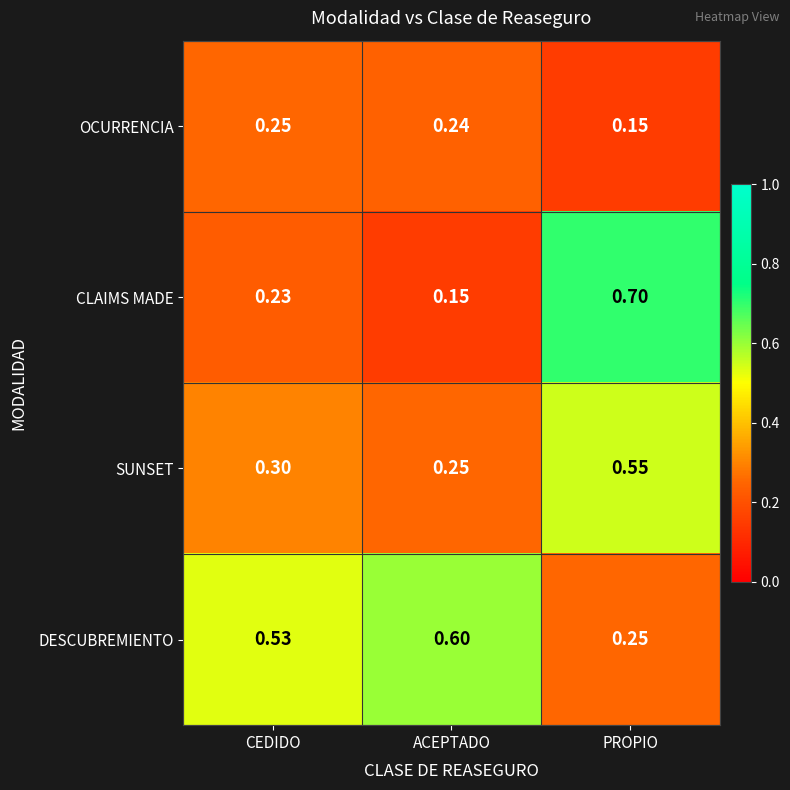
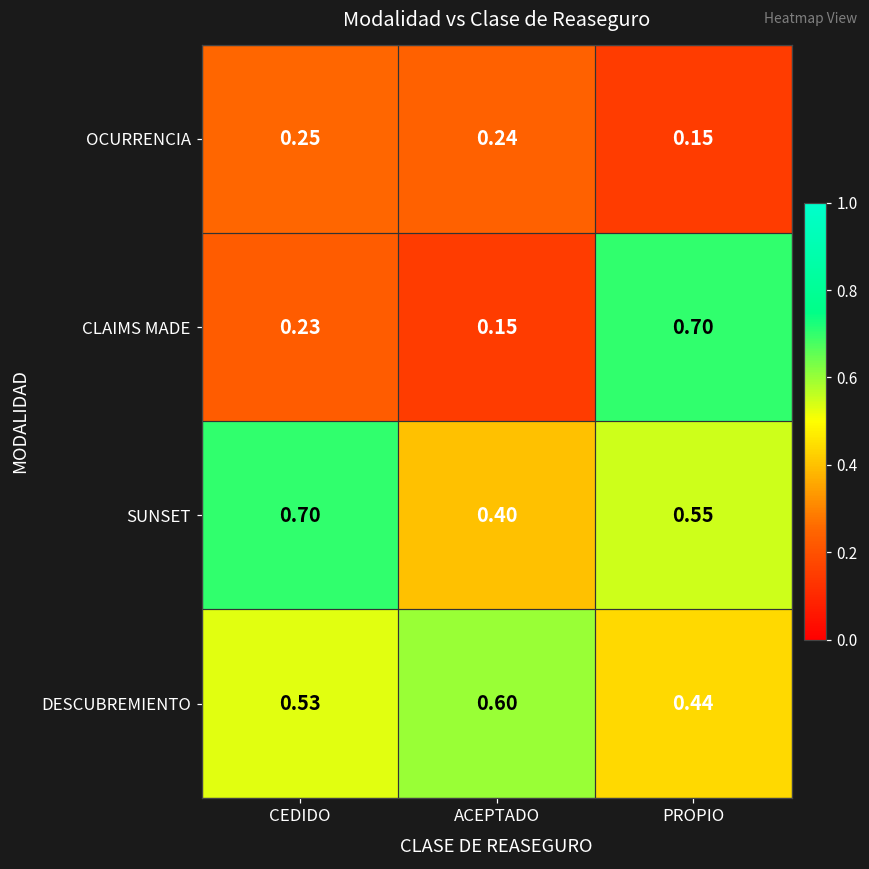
  {
    "OCURRENCIA": {
      "CEDIDO": 0.25,
      "ACEPTADO": 0.24,
      "PROPIO": 0.15
    },
    "CLAIMS MADE": {
      "CEDIDO": 0.23,
      "ACEPTADO": 0.15,
      "PROPIO": 0.70
    },
    "SUNSET": {
-     "CEDIDO": 0.30,
-     "ACEPTADO": 0.25,
+     "CEDIDO": 0.70,
+     "ACEPTADO": 0.40,
      "PROPIO": 0.55
    },
    "DESCUBREMIENTO": {
      "CEDIDO": 0.53,
      "ACEPTADO": 0.60,
-     "PROPIO": 0.25
+     "PROPIO": 0.44
    }
  }
